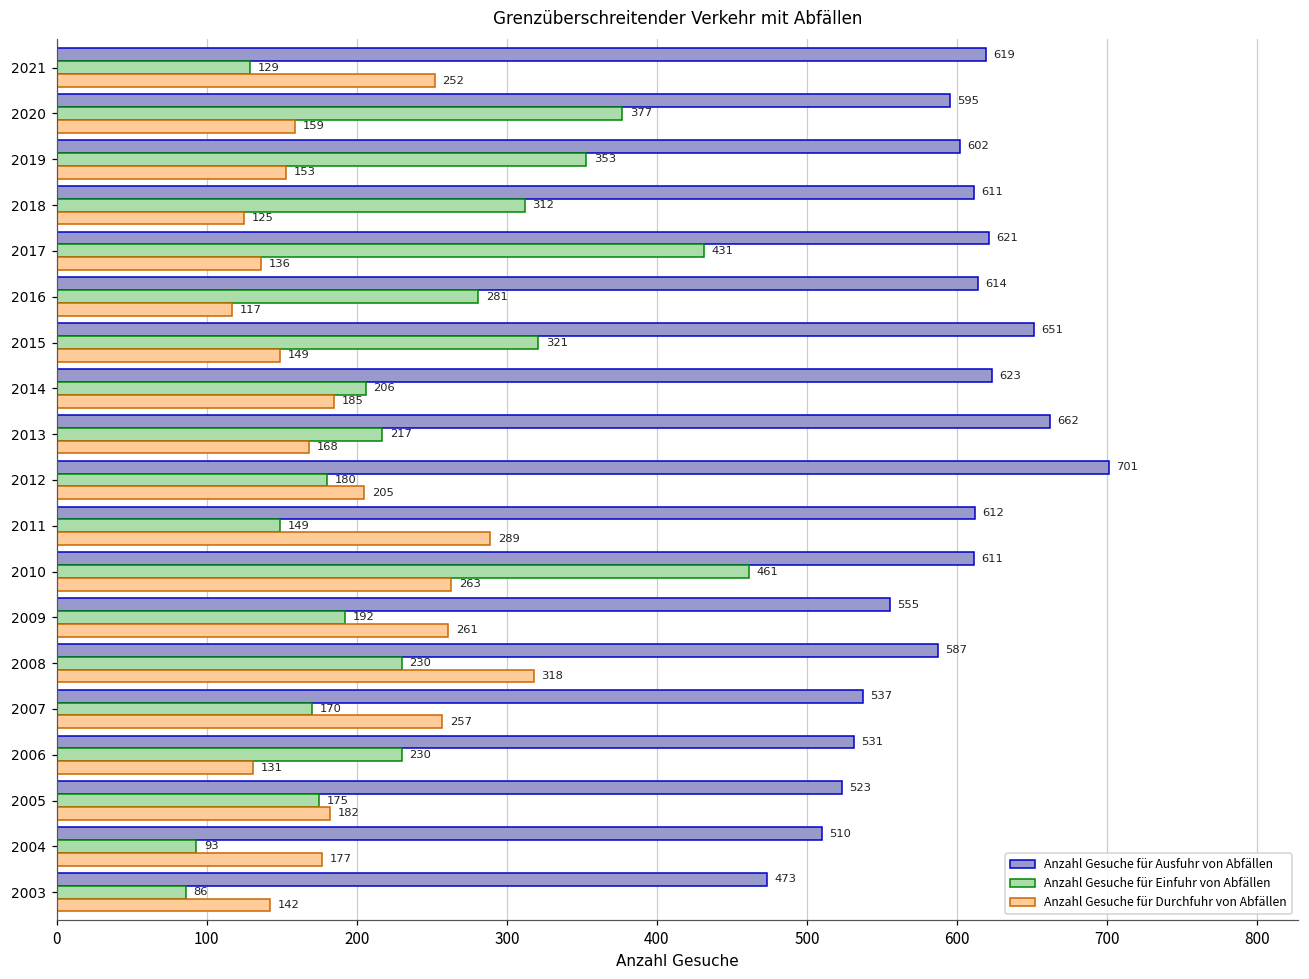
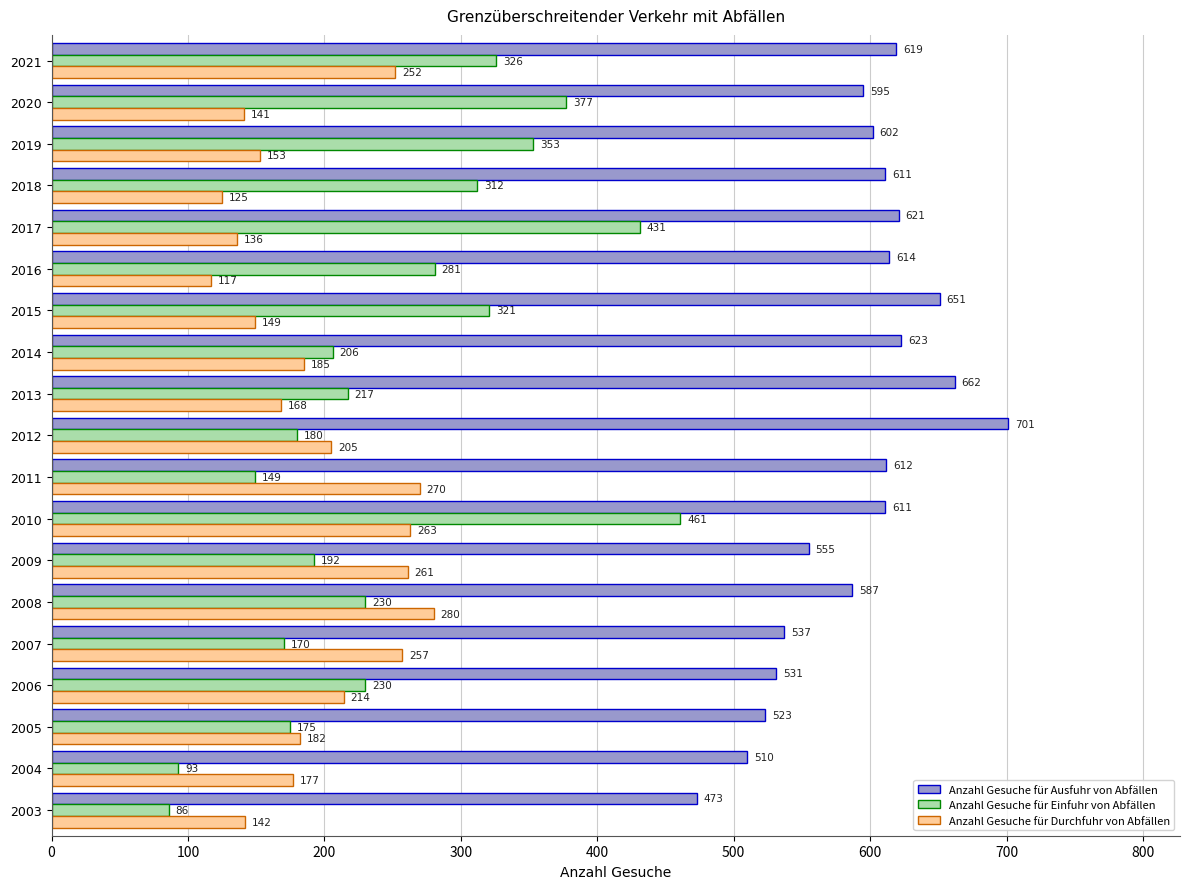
  {
    "Anzahl Gesuche für Ausfuhr von Abfällen": {
      "2021": 619,
      "2020": 595,
      "2019": 602,
      "2018": 611,
      "2017": 621,
      "2016": 614,
      "2015": 651,
      "2014": 623,
      "2013": 662,
      "2012": 701,
      "2011": 612,
      "2010": 611,
      "2009": 555,
      "2008": 587,
      "2007": 537,
      "2006": 531,
      "2005": 523,
      "2004": 510,
      "2003": 473
    },
    "Anzahl Gesuche für Einfuhr von Abfällen": {
-     "2021": 129,
+     "2021": 326,
      "2020": 377,
      "2019": 353,
      "2018": 312,
      "2017": 431,
      "2016": 281,
      "2015": 321,
      "2014": 206,
      "2013": 217,
      "2012": 180,
      "2011": 149,
      "2010": 461,
      "2009": 192,
      "2008": 230,
      "2007": 170,
      "2006": 230,
      "2005": 175,
      "2004": 93,
      "2003": 86
    },
    "Anzahl Gesuche für Durchfuhr von Abfällen": {
      "2021": 252,
-     "2020": 159,
+     "2020": 141,
      "2019": 153,
      "2018": 125,
      "2017": 136,
      "2016": 117,
      "2015": 149,
      "2014": 185,
      "2013": 168,
      "2012": 205,
-     "2011": 289,
+     "2011": 270,
      "2010": 263,
      "2009": 261,
-     "2008": 318,
+     "2008": 280,
      "2007": 257,
-     "2006": 131,
+     "2006": 214,
      "2005": 182,
      "2004": 177,
      "2003": 142
    }
  }
